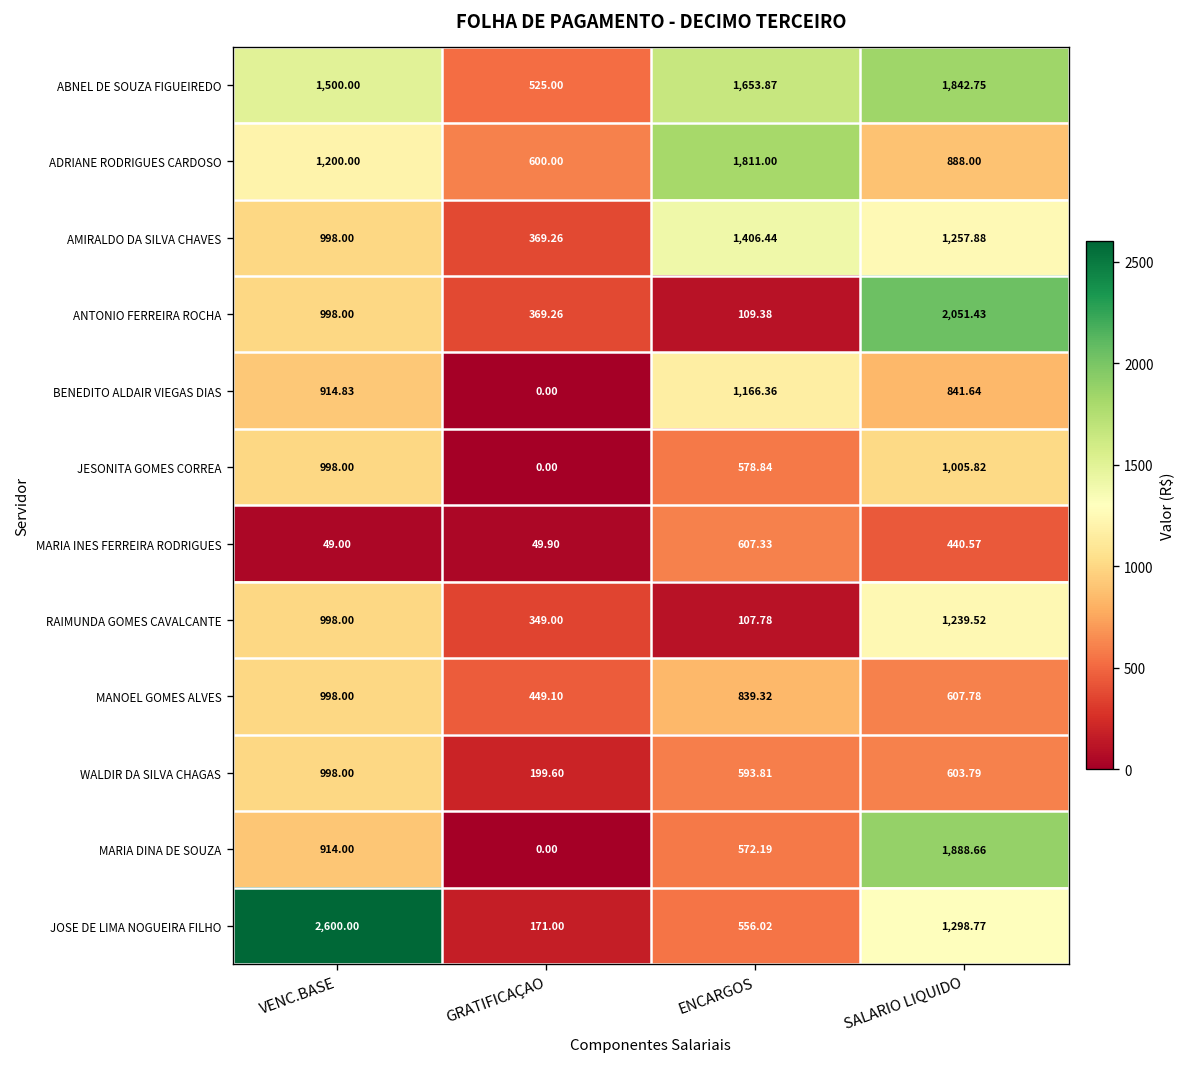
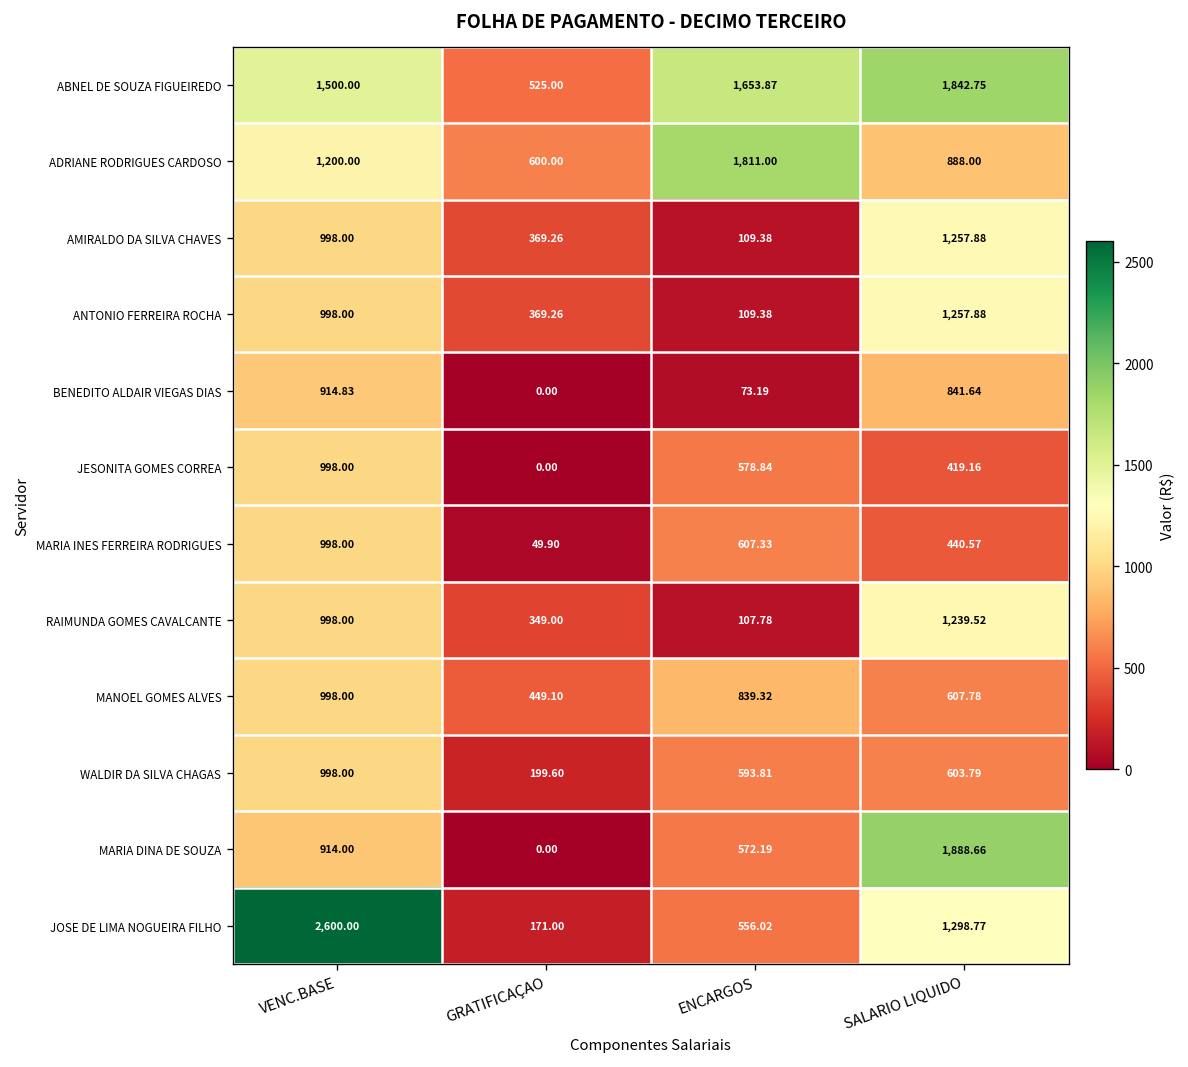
  {
    "ABNEL DE SOUZA FIGUEIREDO": {
      "VENC.BASE": "1,500.00",
      "GRATIFICAÇAO": "525.00",
      "ENCARGOS": "1,653.87",
      "SALARIO LIQUIDO": "1,842.75"
    },
    "ADRIANE RODRIGUES CARDOSO": {
      "VENC.BASE": "1,200.00",
      "GRATIFICAÇAO": "600.00",
      "ENCARGOS": "1,811.00",
      "SALARIO LIQUIDO": "888.00"
    },
    "AMIRALDO DA SILVA CHAVES": {
      "VENC.BASE": "998.00",
      "GRATIFICAÇAO": "369.26",
-     "ENCARGOS": "1,406.44",
+     "ENCARGOS": "109.38",
      "SALARIO LIQUIDO": "1,257.88"
    },
    "ANTONIO FERREIRA ROCHA": {
      "VENC.BASE": "998.00",
      "GRATIFICAÇAO": "369.26",
      "ENCARGOS": "109.38",
-     "SALARIO LIQUIDO": "2,051.43"
+     "SALARIO LIQUIDO": "1,257.88"
    },
    "BENEDITO ALDAIR VIEGAS DIAS": {
      "VENC.BASE": "914.83",
      "GRATIFICAÇAO": "0.00",
-     "ENCARGOS": "1,166.36",
+     "ENCARGOS": "73.19",
      "SALARIO LIQUIDO": "841.64"
    },
    "JESONITA GOMES CORREA": {
      "VENC.BASE": "998.00",
      "GRATIFICAÇAO": "0.00",
      "ENCARGOS": "578.84",
-     "SALARIO LIQUIDO": "1,005.82"
+     "SALARIO LIQUIDO": "419.16"
    },
    "MARIA INES FERREIRA RODRIGUES": {
-     "VENC.BASE": "49.00",
+     "VENC.BASE": "998.00",
      "GRATIFICAÇAO": "49.90",
      "ENCARGOS": "607.33",
      "SALARIO LIQUIDO": "440.57"
    },
    "RAIMUNDA GOMES CAVALCANTE": {
      "VENC.BASE": "998.00",
      "GRATIFICAÇAO": "349.00",
      "ENCARGOS": "107.78",
      "SALARIO LIQUIDO": "1,239.52"
    },
    "MANOEL GOMES ALVES": {
      "VENC.BASE": "998.00",
      "GRATIFICAÇAO": "449.10",
      "ENCARGOS": "839.32",
      "SALARIO LIQUIDO": "607.78"
    },
    "WALDIR DA SILVA CHAGAS": {
      "VENC.BASE": "998.00",
      "GRATIFICAÇAO": "199.60",
      "ENCARGOS": "593.81",
      "SALARIO LIQUIDO": "603.79"
    },
    "MARIA DINA DE SOUZA": {
      "VENC.BASE": "914.00",
      "GRATIFICAÇAO": "0.00",
      "ENCARGOS": "572.19",
      "SALARIO LIQUIDO": "1,888.66"
    },
    "JOSE DE LIMA NOGUEIRA FILHO": {
      "VENC.BASE": "2,600.00",
      "GRATIFICAÇAO": "171.00",
      "ENCARGOS": "556.02",
      "SALARIO LIQUIDO": "1,298.77"
    }
  }
